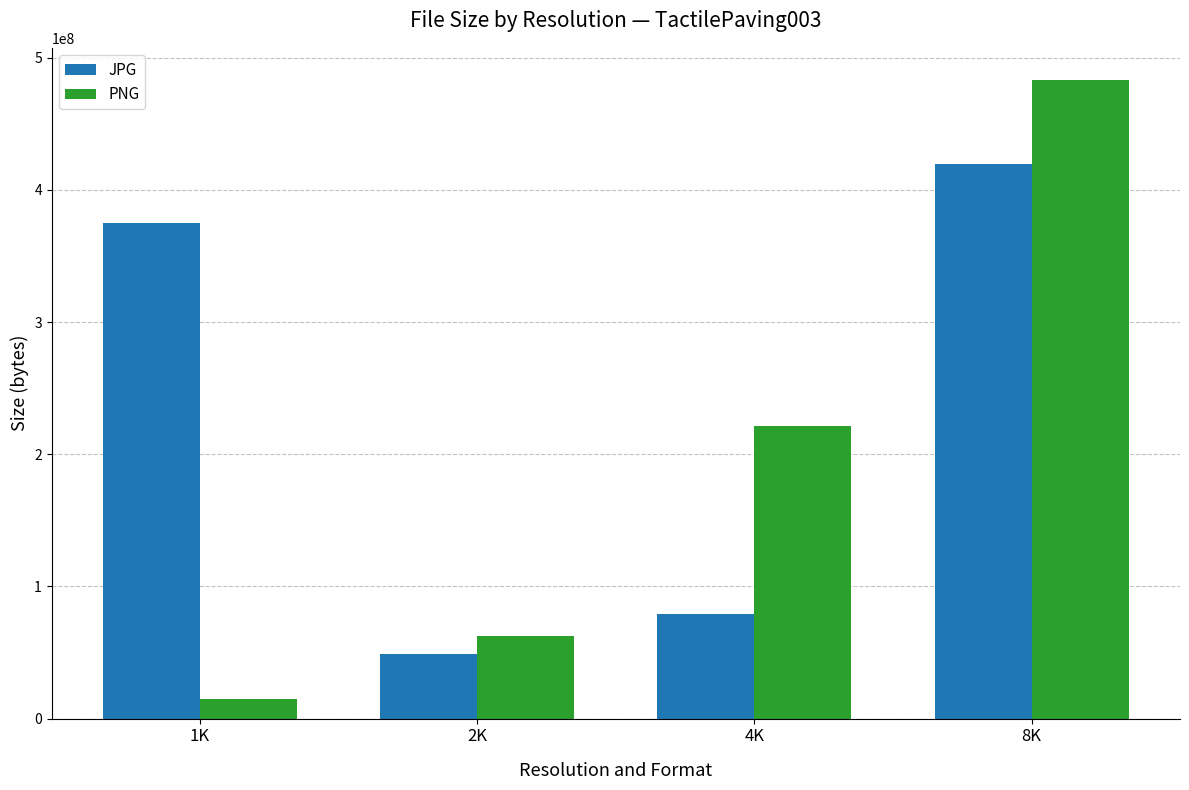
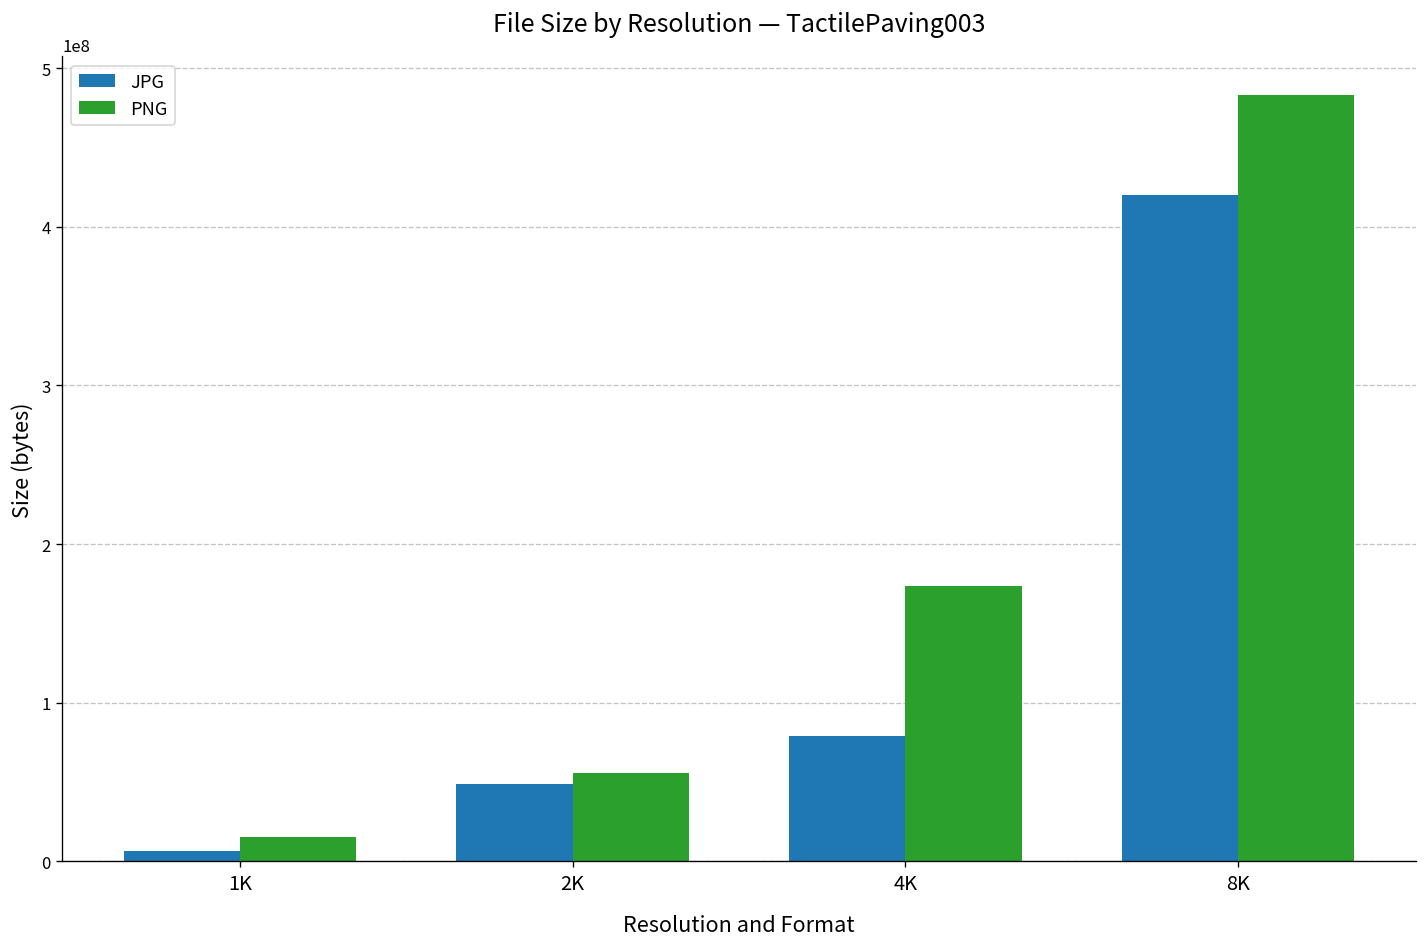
  {
    "JPG": {
-     "1K": 375000000,
+     "1K": 6000000,
      "2K": 49000000,
      "4K": 79000000,
      "8K": 420000000
    },
    "PNG": {
      "1K": 15000000,
-     "2K": 62000000,
-     "4K": 222000000,
+     "2K": 56000000,
+     "4K": 173000000,
      "8K": 483000000
    }
  }
